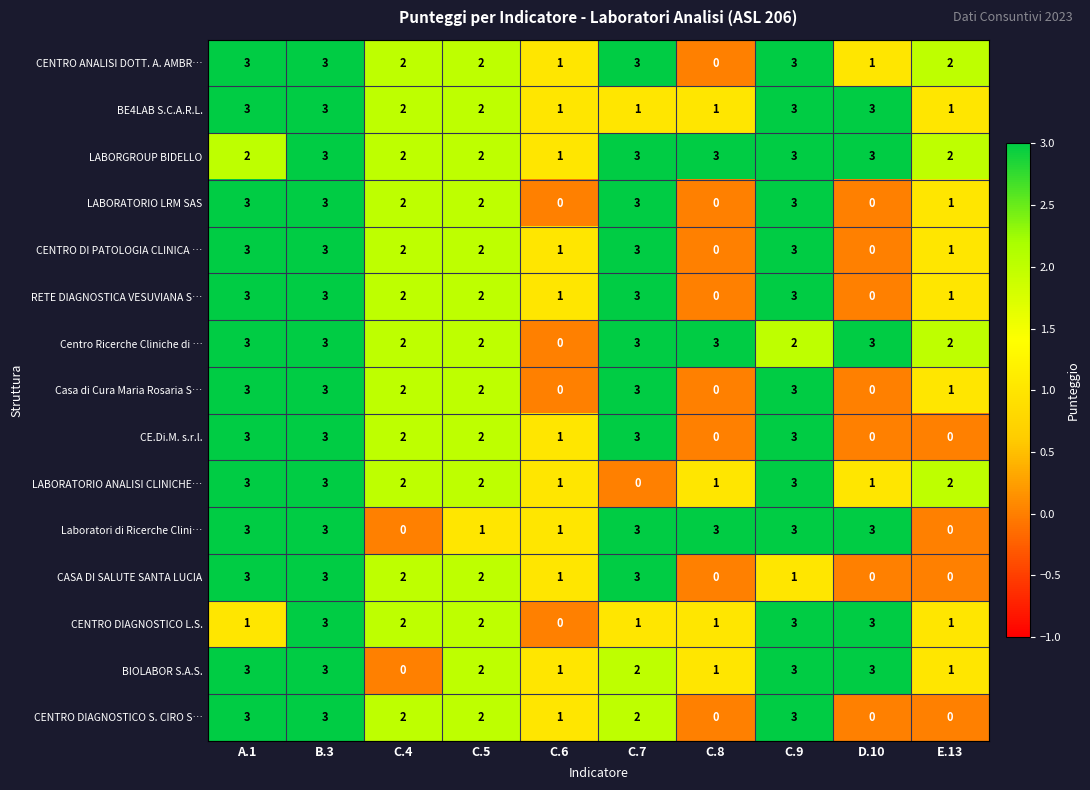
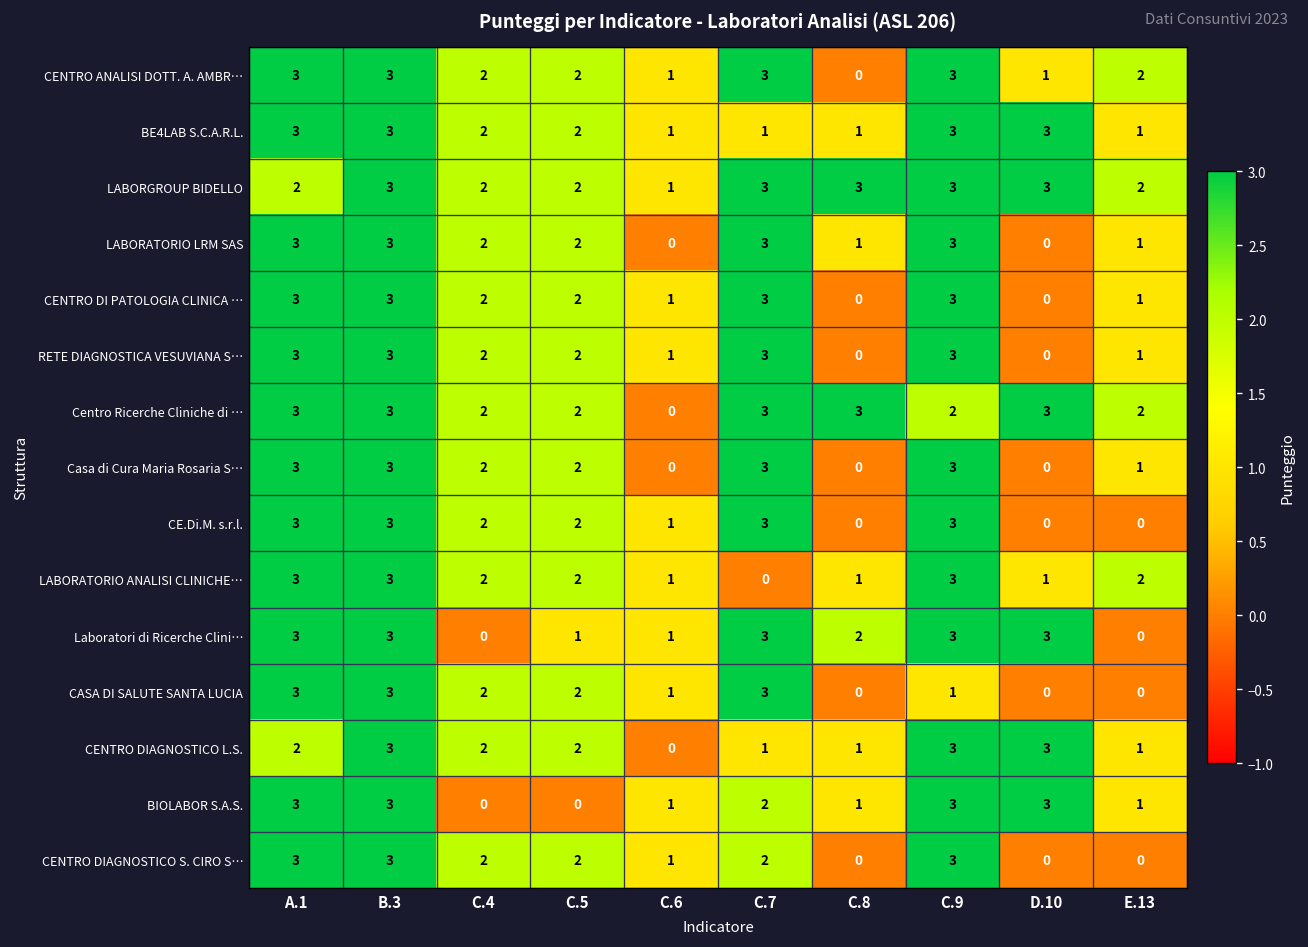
  {
    "CENTRO ANALISI DOTT. A. AMBR…": {
      "A.1": 3,
      "B.3": 3,
      "C.4": 2,
      "C.5": 2,
      "C.6": 1,
      "C.7": 3,
      "C.8": 0,
      "C.9": 3,
      "D.10": 1,
      "E.13": 2
    },
    "BE4LAB S.C.A.R.L.": {
      "A.1": 3,
      "B.3": 3,
      "C.4": 2,
      "C.5": 2,
      "C.6": 1,
      "C.7": 1,
      "C.8": 1,
      "C.9": 3,
      "D.10": 3,
      "E.13": 1
    },
    "LABORGROUP BIDELLO": {
      "A.1": 2,
      "B.3": 3,
      "C.4": 2,
      "C.5": 2,
      "C.6": 1,
      "C.7": 3,
      "C.8": 3,
      "C.9": 3,
      "D.10": 3,
      "E.13": 2
    },
    "LABORATORIO LRM SAS": {
      "A.1": 3,
      "B.3": 3,
      "C.4": 2,
      "C.5": 2,
      "C.6": 0,
      "C.7": 3,
-     "C.8": 0,
+     "C.8": 1,
      "C.9": 3,
      "D.10": 0,
      "E.13": 1
    },
    "CENTRO DI PATOLOGIA CLINICA …": {
      "A.1": 3,
      "B.3": 3,
      "C.4": 2,
      "C.5": 2,
      "C.6": 1,
      "C.7": 3,
      "C.8": 0,
      "C.9": 3,
      "D.10": 0,
      "E.13": 1
    },
    "RETE DIAGNOSTICA VESUVIANA S…": {
      "A.1": 3,
      "B.3": 3,
      "C.4": 2,
      "C.5": 2,
      "C.6": 1,
      "C.7": 3,
      "C.8": 0,
      "C.9": 3,
      "D.10": 0,
      "E.13": 1
    },
    "Centro Ricerche Cliniche di …": {
      "A.1": 3,
      "B.3": 3,
      "C.4": 2,
      "C.5": 2,
      "C.6": 0,
      "C.7": 3,
      "C.8": 3,
      "C.9": 2,
      "D.10": 3,
      "E.13": 2
    },
    "Casa di Cura Maria Rosaria S…": {
      "A.1": 3,
      "B.3": 3,
      "C.4": 2,
      "C.5": 2,
      "C.6": 0,
      "C.7": 3,
      "C.8": 0,
      "C.9": 3,
      "D.10": 0,
      "E.13": 1
    },
    "CE.Di.M. s.r.l.": {
      "A.1": 3,
      "B.3": 3,
      "C.4": 2,
      "C.5": 2,
      "C.6": 1,
      "C.7": 3,
      "C.8": 0,
      "C.9": 3,
      "D.10": 0,
      "E.13": 0
    },
    "LABORATORIO ANALISI CLINICHE…": {
      "A.1": 3,
      "B.3": 3,
      "C.4": 2,
      "C.5": 2,
      "C.6": 1,
      "C.7": 0,
      "C.8": 1,
      "C.9": 3,
      "D.10": 1,
      "E.13": 2
    },
    "Laboratori di Ricerche Clini…": {
      "A.1": 3,
      "B.3": 3,
      "C.4": 0,
      "C.5": 1,
      "C.6": 1,
      "C.7": 3,
-     "C.8": 3,
+     "C.8": 2,
      "C.9": 3,
      "D.10": 3,
      "E.13": 0
    },
    "CASA DI SALUTE SANTA LUCIA": {
      "A.1": 3,
      "B.3": 3,
      "C.4": 2,
      "C.5": 2,
      "C.6": 1,
      "C.7": 3,
      "C.8": 0,
      "C.9": 1,
      "D.10": 0,
      "E.13": 0
    },
    "CENTRO DIAGNOSTICO L.S.": {
-     "A.1": 1,
+     "A.1": 2,
      "B.3": 3,
      "C.4": 2,
      "C.5": 2,
      "C.6": 0,
      "C.7": 1,
      "C.8": 1,
      "C.9": 3,
      "D.10": 3,
      "E.13": 1
    },
    "BIOLABOR S.A.S.": {
      "A.1": 3,
      "B.3": 3,
      "C.4": 0,
-     "C.5": 2,
+     "C.5": 0,
      "C.6": 1,
      "C.7": 2,
      "C.8": 1,
      "C.9": 3,
      "D.10": 3,
      "E.13": 1
    },
    "CENTRO DIAGNOSTICO S. CIRO S…": {
      "A.1": 3,
      "B.3": 3,
      "C.4": 2,
      "C.5": 2,
      "C.6": 1,
      "C.7": 2,
      "C.8": 0,
      "C.9": 3,
      "D.10": 0,
      "E.13": 0
    }
  }
